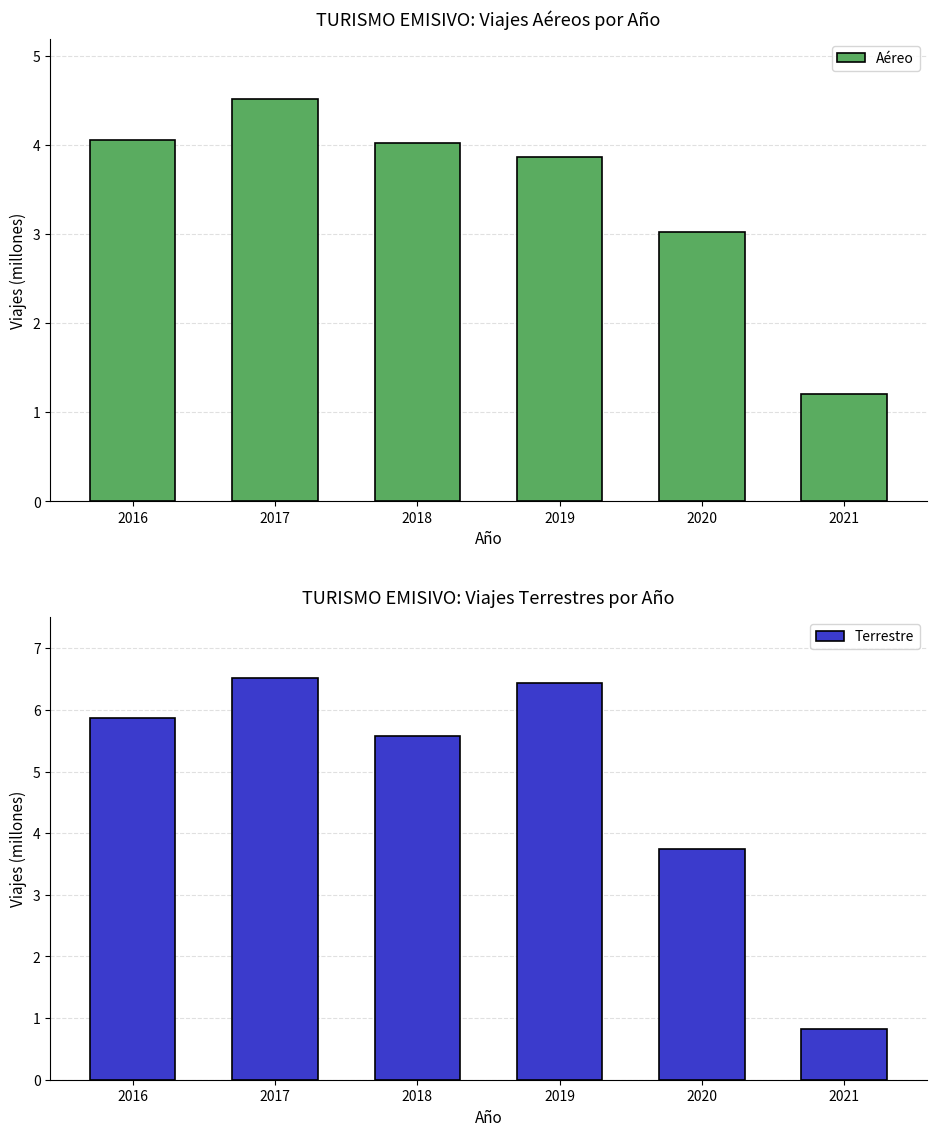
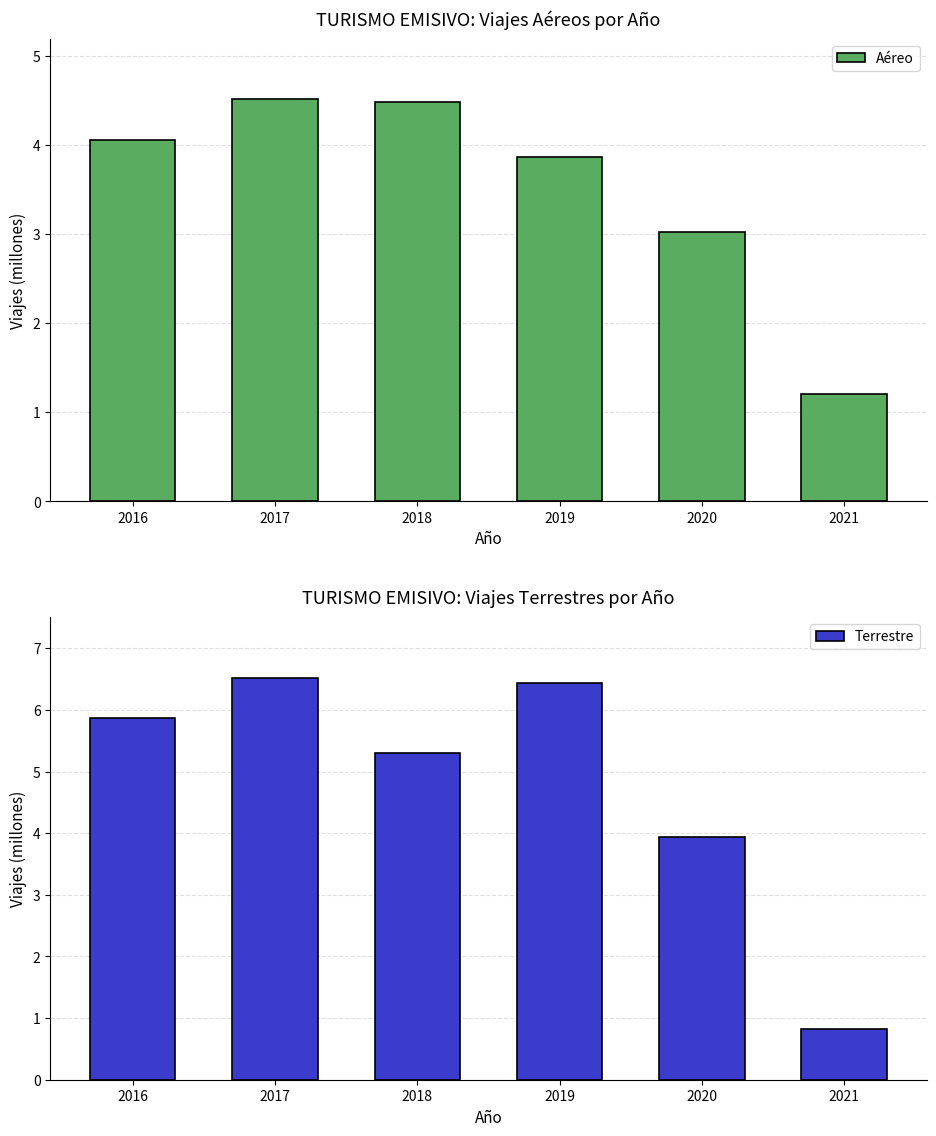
  {
    "TURISMO EMISIVO: Viajes Aéreos por Año": {
      "2016": 4.1,
      "2017": 4.5,
-     "2018": 4.0,
+     "2018": 4.5,
      "2019": 3.9,
      "2020": 3.0,
      "2021": 1.2
    },
    "TURISMO EMISIVO: Viajes Terrestres por Año": {
      "2016": 5.9,
      "2017": 6.5,
-     "2018": 5.6,
+     "2018": 5.3,
      "2019": 6.4,
-     "2020": 3.7,
+     "2020": 3.9,
      "2021": 0.8
    }
  }
